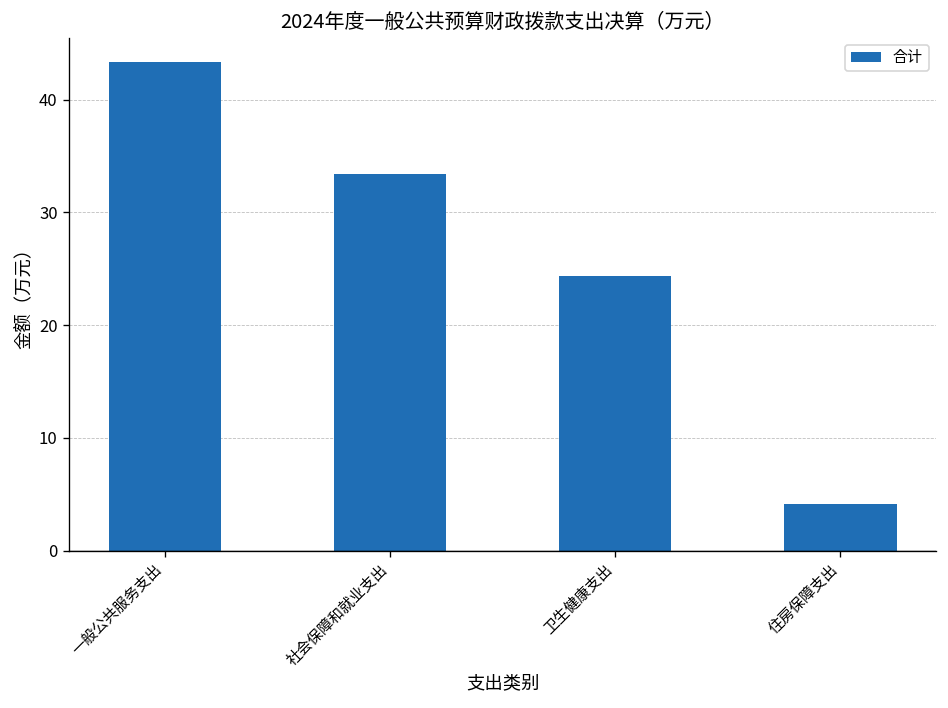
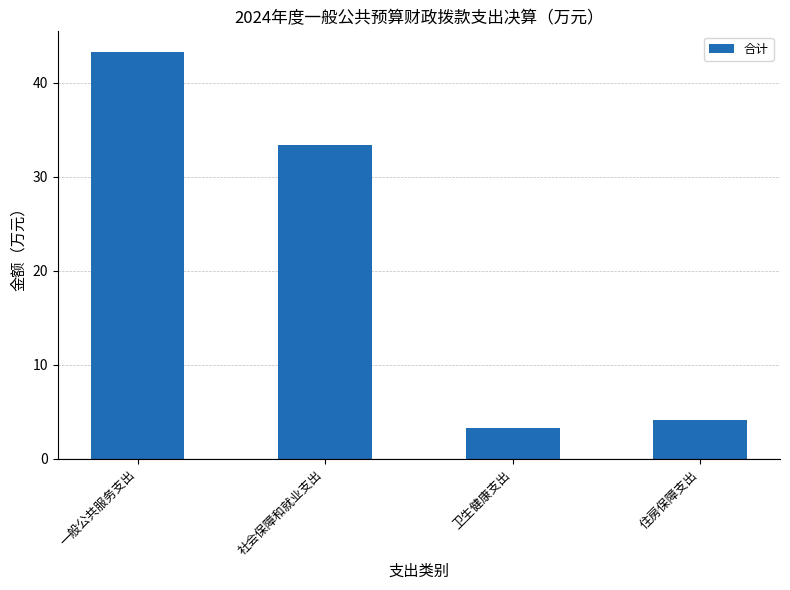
  {
    "一般公共服务支出": 43,
    "社会保障和就业支出": 33,
-   "卫生健康支出": 24,
+   "卫生健康支出": 3,
    "住房保障支出": 4
  }
